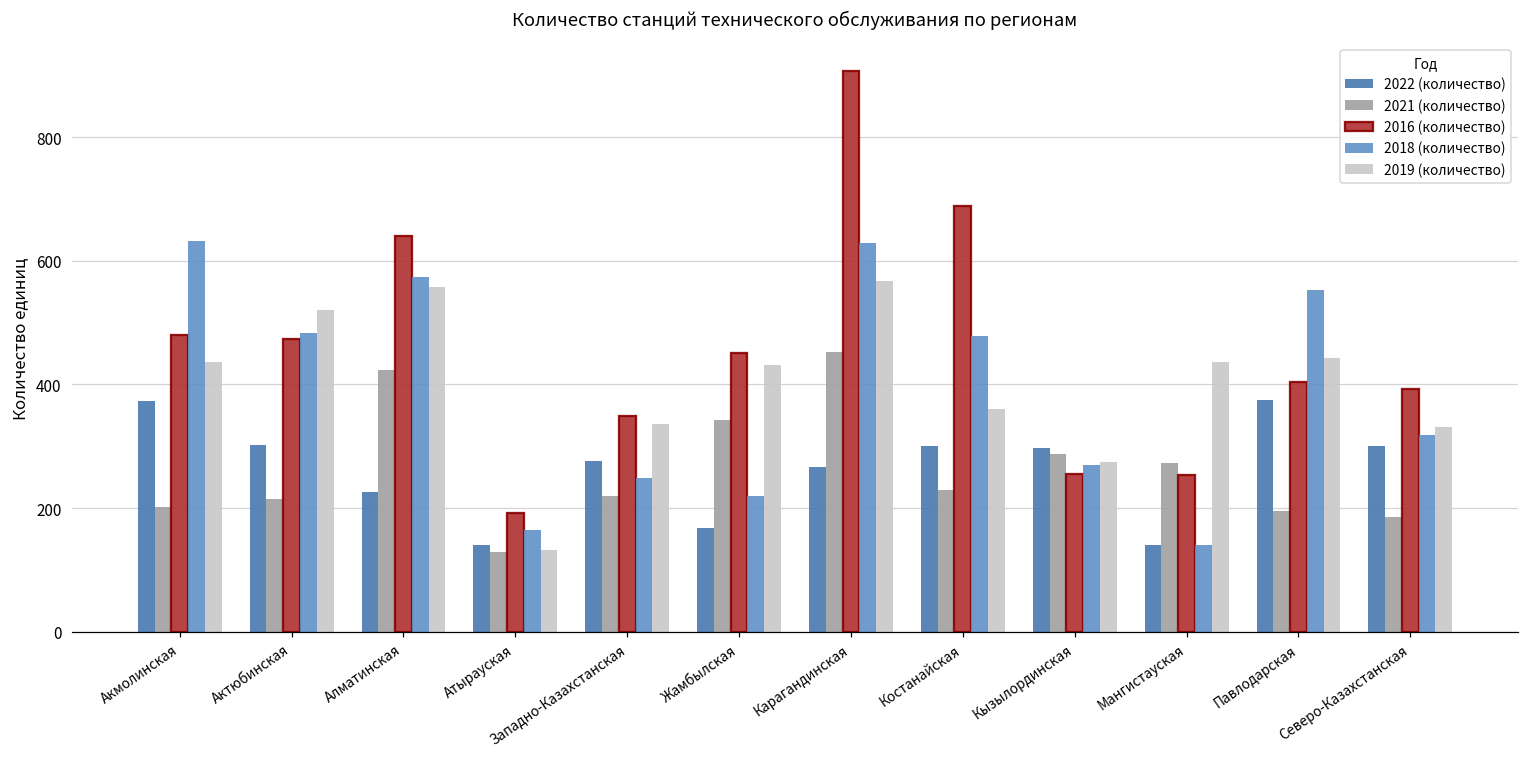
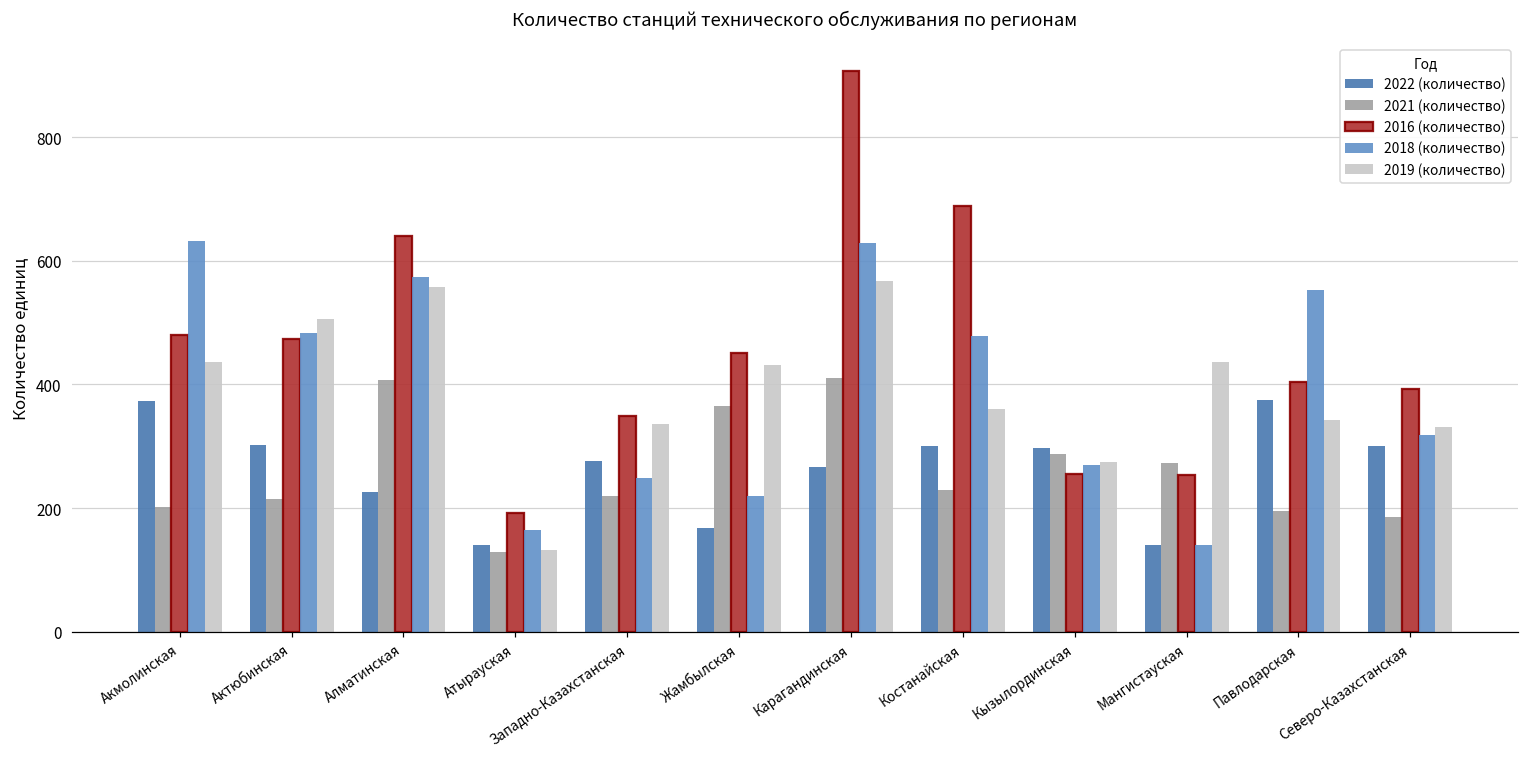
  {
    "2021 (количество)": {
      "Акмолинская": 200,
      "Актюбинская": 220,
-     "Алматинская": 420,
+     "Алматинская": 410,
      "Атырауская": 130,
      "Западно-Казахстанская": 220,
-     "Жамбылская": 340,
-     "Карагандинская": 450,
+     "Жамбылская": 370,
+     "Карагандинская": 410,
      "Костанайская": 230,
      "Кызылординская": 290,
      "Мангистауская": 270,
      "Павлодарская": 200,
      "Северо-Казахстанская": 190
    },
    "2016 (количество)": {
      "Акмолинская": 480,
      "Актюбинская": 470,
      "Алматинская": 640,
      "Атырауская": 190,
      "Западно-Казахстанская": 350,
      "Жамбылская": 450,
      "Карагандинская": 910,
      "Костанайская": 690,
      "Кызылординская": 260,
      "Мангистауская": 250,
      "Павлодарская": 400,
      "Северо-Казахстанская": 390
    },
    "2019 (количество)": {
      "Акмолинская": 440,
-     "Актюбинская": 520,
+     "Актюбинская": 510,
      "Алматинская": 560,
      "Атырауская": 130,
      "Западно-Казахстанская": 340,
      "Жамбылская": 430,
      "Карагандинская": 570,
      "Костанайская": 360,
      "Кызылординская": 280,
      "Мангистауская": 440,
-     "Павлодарская": 440,
+     "Павлодарская": 340,
      "Северо-Казахстанская": 330
    }
  }
